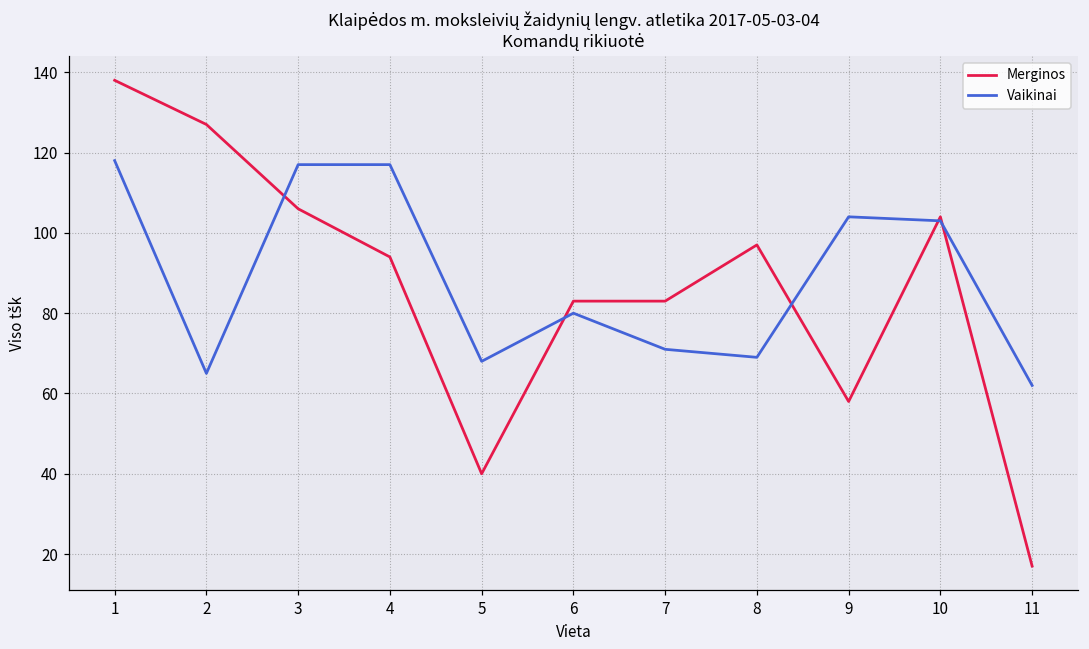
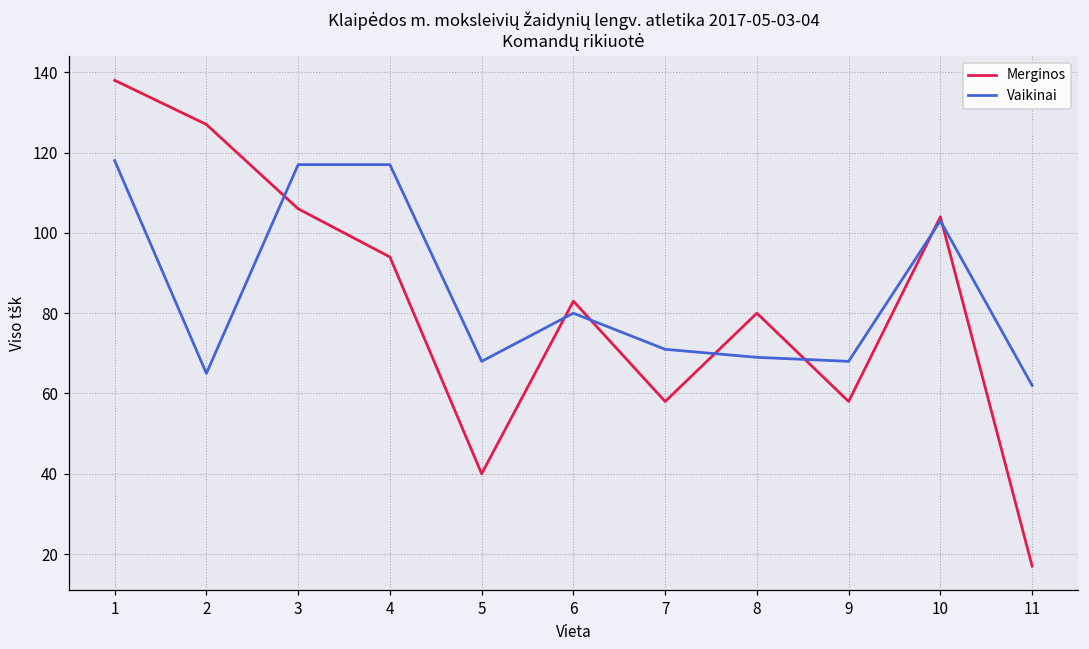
  {
    "Merginos": {
      "1": 138,
      "2": 127,
      "3": 106,
      "4": 94,
      "5": 40,
      "6": 83,
-     "7": 83,
-     "8": 97,
+     "7": 58,
+     "8": 80,
      "9": 58,
      "10": 104,
      "11": 17
    },
    "Vaikinai": {
      "1": 118,
      "2": 65,
      "3": 117,
      "4": 117,
      "5": 68,
      "6": 80,
      "7": 71,
      "8": 69,
-     "9": 104,
+     "9": 68,
      "10": 103,
      "11": 62
    }
  }
